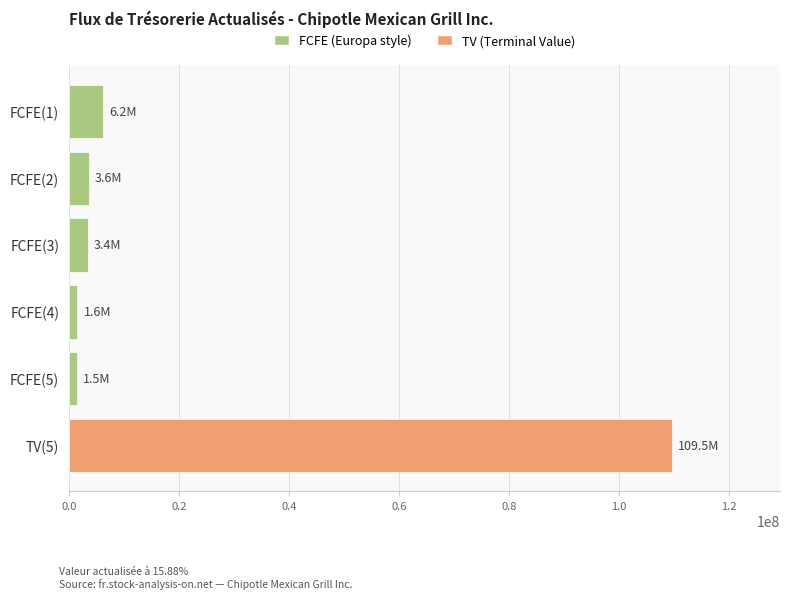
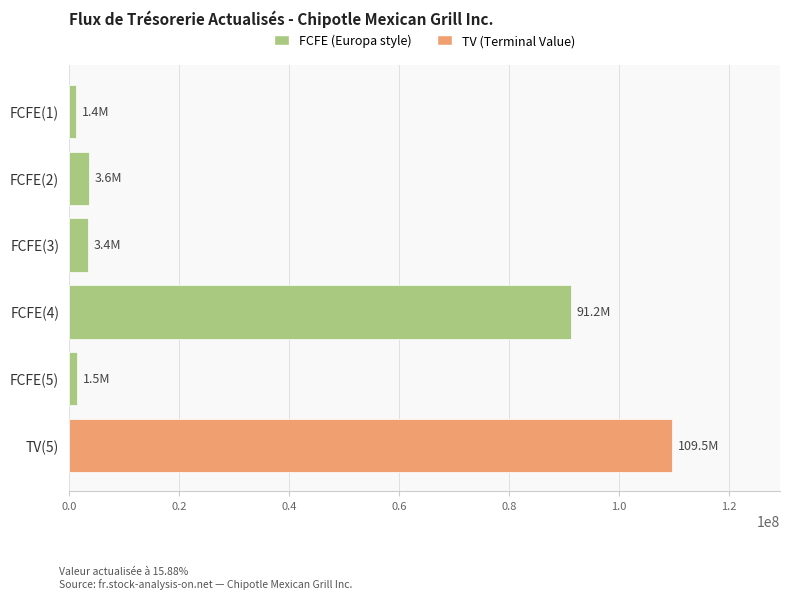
  {
-   "FCFE(1)": "6.2M",
+   "FCFE(1)": "1.4M",
    "FCFE(2)": "3.6M",
    "FCFE(3)": "3.4M",
-   "FCFE(4)": "1.6M",
+   "FCFE(4)": "91.2M",
    "FCFE(5)": "1.5M",
    "TV(5)": "109.5M"
  }
